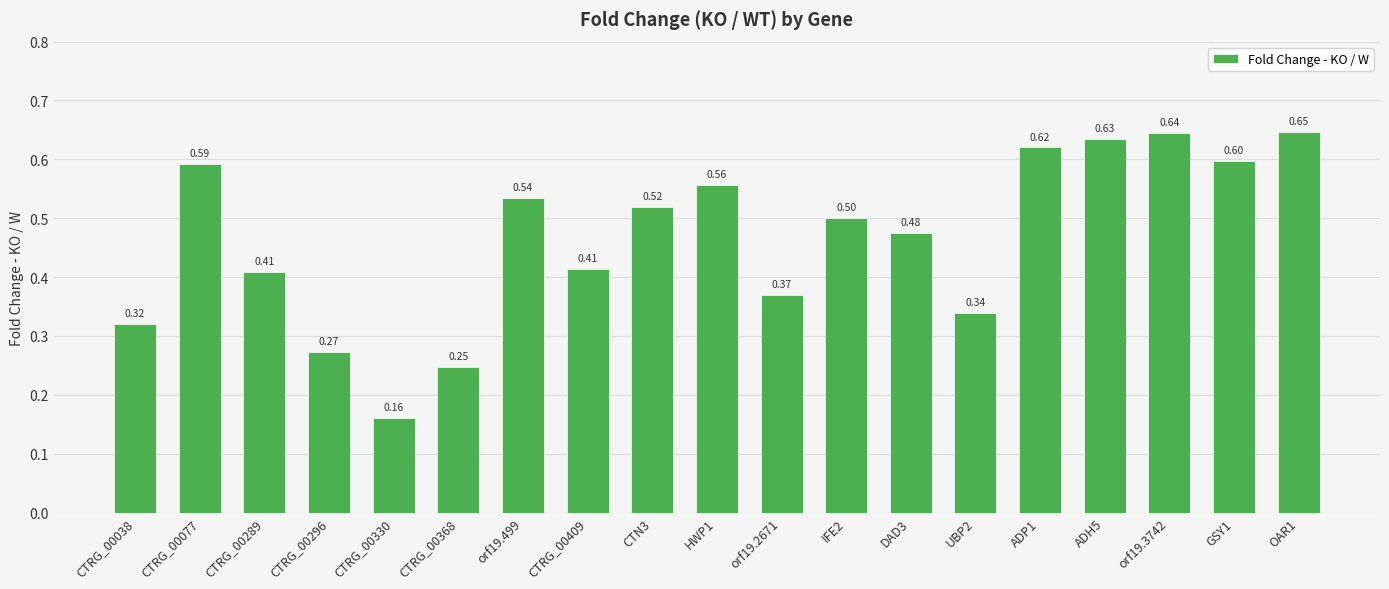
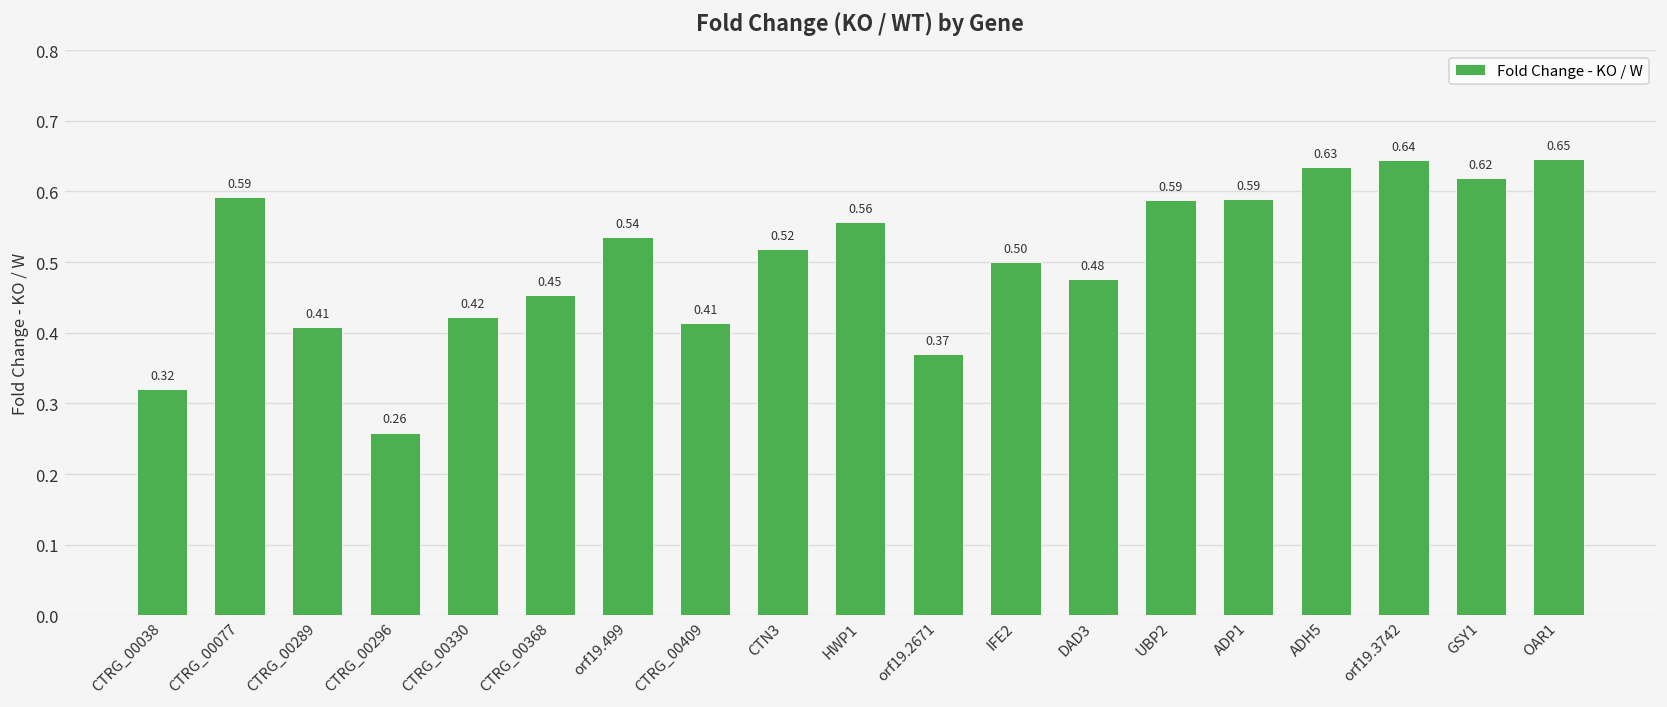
  {
    "CTRG_00038": 0.32,
    "CTRG_00077": 0.59,
    "CTRG_00289": 0.41,
-   "CTRG_00296": 0.27,
-   "CTRG_00330": 0.16,
-   "CTRG_00368": 0.25,
+   "CTRG_00296": 0.26,
+   "CTRG_00330": 0.42,
+   "CTRG_00368": 0.45,
    "orf19.499": 0.54,
    "CTRG_00409": 0.41,
    "CTN3": 0.52,
    "HWP1": 0.56,
    "orf19.2671": 0.37,
    "IFE2": 0.50,
    "DAD3": 0.48,
-   "UBP2": 0.34,
-   "ADP1": 0.62,
+   "UBP2": 0.59,
+   "ADP1": 0.59,
    "ADH5": 0.63,
    "orf19.3742": 0.64,
-   "GSY1": 0.60,
+   "GSY1": 0.62,
    "OAR1": 0.65
  }
